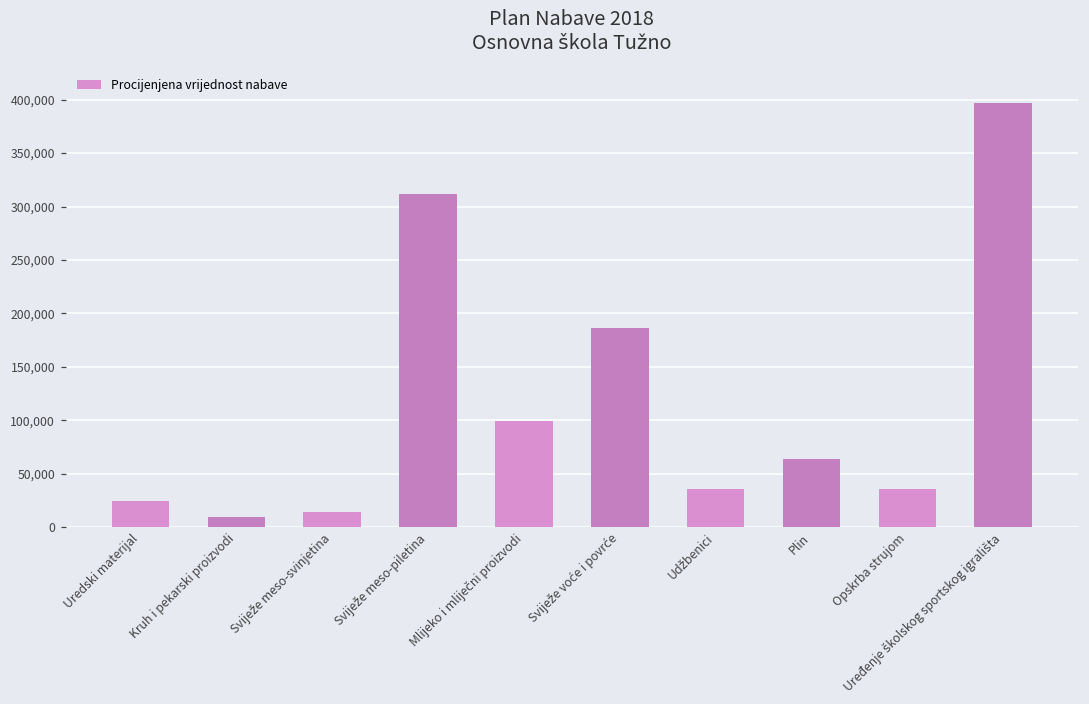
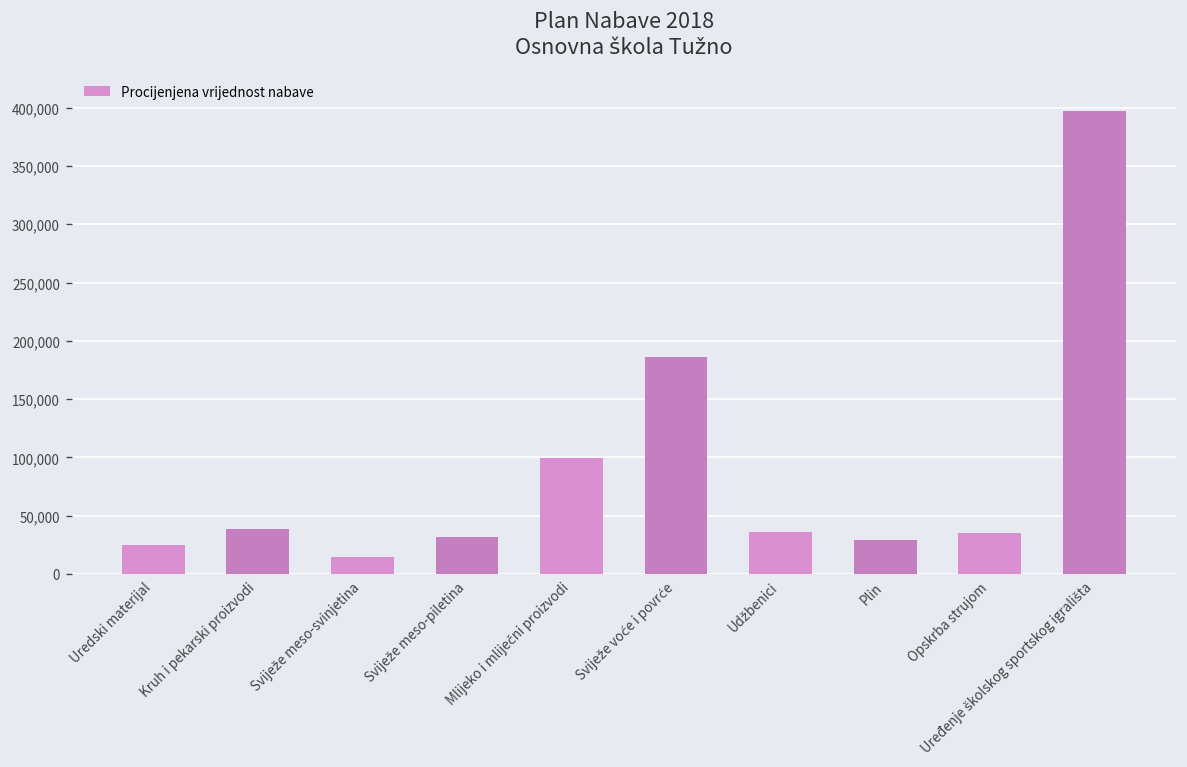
  {
    "Uredski materijal": "20,000",
-   "Kruh i pekarski proizvodi": "10,000",
+   "Kruh i pekarski proizvodi": "40,000",
    "Sviježe meso-svinjetina": "10,000",
-   "Sviježe meso-piletina": "310,000",
+   "Sviježe meso-piletina": "30,000",
    "Mlijeko i mliječni proizvodi": "100,000",
    "Sviježe voće i povrće": "190,000",
    "Udžbenici": "40,000",
-   "Plin": "60,000",
+   "Plin": "30,000",
    "Opskrba strujom": "40,000",
    "Uređenje školskog sportskog igrališta": "400,000"
  }
